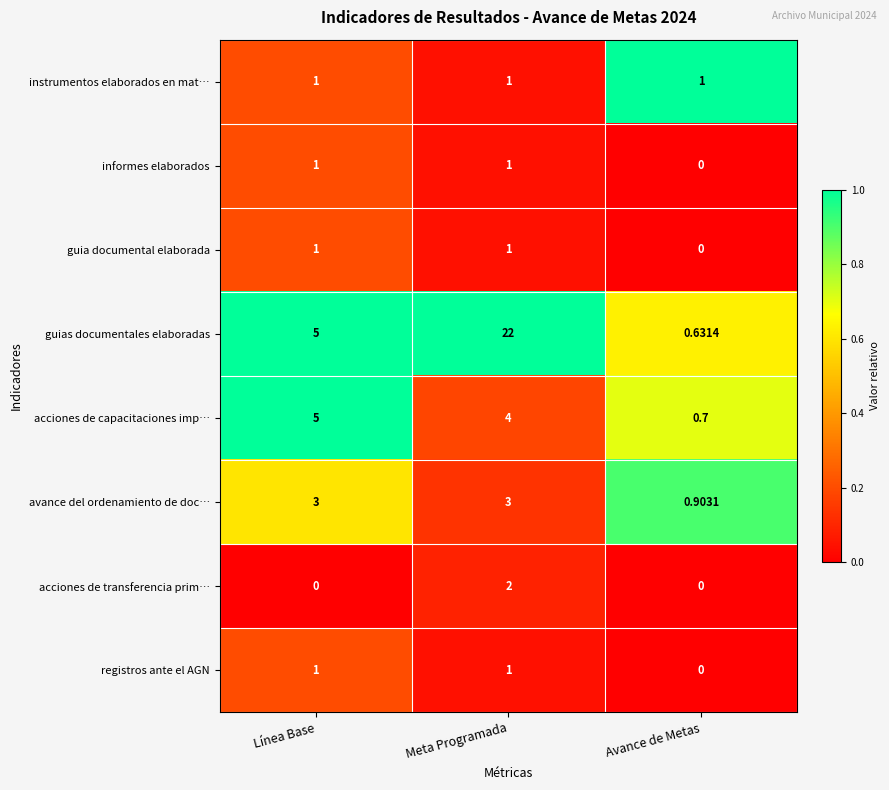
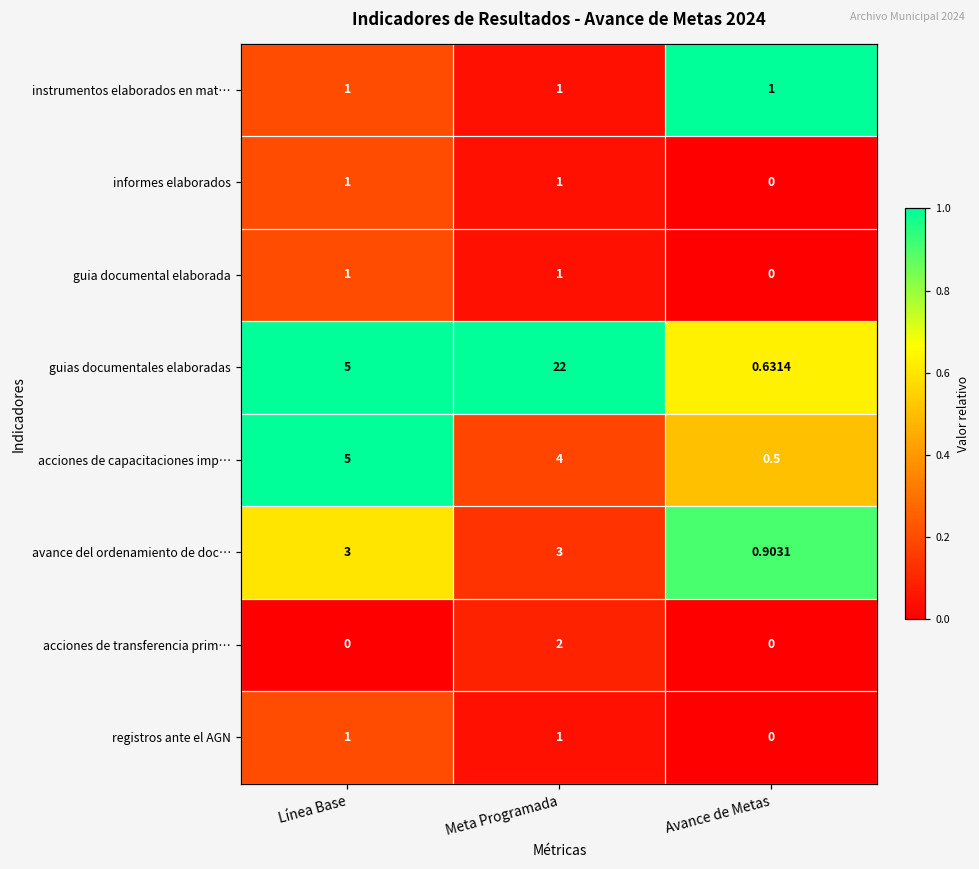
  {
    "instrumentos elaborados en mat…": {
      "Línea Base": 1,
      "Meta Programada": 1,
      "Avance de Metas": 1
    },
    "informes elaborados": {
      "Línea Base": 1,
      "Meta Programada": 1,
      "Avance de Metas": 0
    },
    "guia documental elaborada": {
      "Línea Base": 1,
      "Meta Programada": 1,
      "Avance de Metas": 0
    },
    "guias documentales elaboradas": {
      "Línea Base": 5,
      "Meta Programada": 22,
      "Avance de Metas": 0.6314
    },
    "acciones de capacitaciones imp…": {
      "Línea Base": 5,
      "Meta Programada": 4,
-     "Avance de Metas": 0.7
+     "Avance de Metas": 0.5
    },
    "avance del ordenamiento de doc…": {
      "Línea Base": 3,
      "Meta Programada": 3,
      "Avance de Metas": 0.9031
    },
    "acciones de transferencia prim…": {
      "Línea Base": 0,
      "Meta Programada": 2,
      "Avance de Metas": 0
    },
    "registros ante el AGN": {
      "Línea Base": 1,
      "Meta Programada": 1,
      "Avance de Metas": 0
    }
  }
